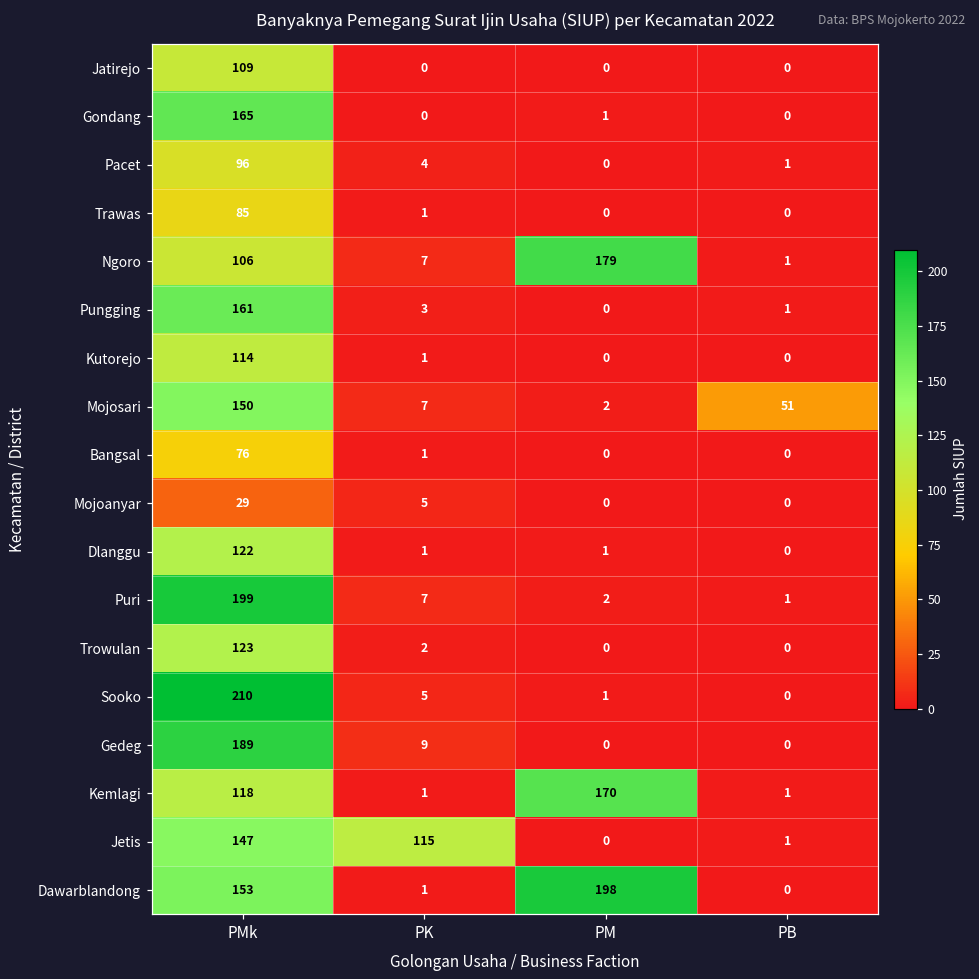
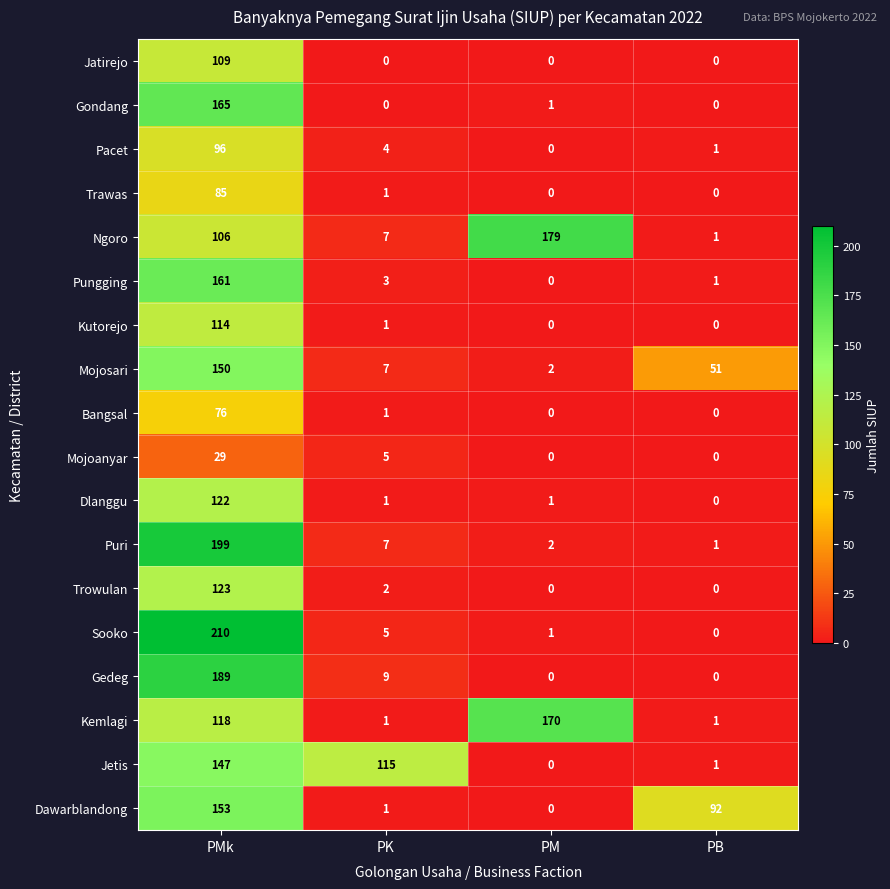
  {
    "Jatirejo": {
      "PMk": 109,
      "PK": 0,
      "PM": 0,
      "PB": 0
    },
    "Gondang": {
      "PMk": 165,
      "PK": 0,
      "PM": 1,
      "PB": 0
    },
    "Pacet": {
      "PMk": 96,
      "PK": 4,
      "PM": 0,
      "PB": 1
    },
    "Trawas": {
      "PMk": 85,
      "PK": 1,
      "PM": 0,
      "PB": 0
    },
    "Ngoro": {
      "PMk": 106,
      "PK": 7,
      "PM": 179,
      "PB": 1
    },
    "Pungging": {
      "PMk": 161,
      "PK": 3,
      "PM": 0,
      "PB": 1
    },
    "Kutorejo": {
      "PMk": 114,
      "PK": 1,
      "PM": 0,
      "PB": 0
    },
    "Mojosari": {
      "PMk": 150,
      "PK": 7,
      "PM": 2,
      "PB": 51
    },
    "Bangsal": {
      "PMk": 76,
      "PK": 1,
      "PM": 0,
      "PB": 0
    },
    "Mojoanyar": {
      "PMk": 29,
      "PK": 5,
      "PM": 0,
      "PB": 0
    },
    "Dlanggu": {
      "PMk": 122,
      "PK": 1,
      "PM": 1,
      "PB": 0
    },
    "Puri": {
      "PMk": 199,
      "PK": 7,
      "PM": 2,
      "PB": 1
    },
    "Trowulan": {
      "PMk": 123,
      "PK": 2,
      "PM": 0,
      "PB": 0
    },
    "Sooko": {
      "PMk": 210,
      "PK": 5,
      "PM": 1,
      "PB": 0
    },
    "Gedeg": {
      "PMk": 189,
      "PK": 9,
      "PM": 0,
      "PB": 0
    },
    "Kemlagi": {
      "PMk": 118,
      "PK": 1,
      "PM": 170,
      "PB": 1
    },
    "Jetis": {
      "PMk": 147,
      "PK": 115,
      "PM": 0,
      "PB": 1
    },
    "Dawarblandong": {
      "PMk": 153,
      "PK": 1,
-     "PM": 198,
-     "PB": 0
+     "PM": 0,
+     "PB": 92
    }
  }
